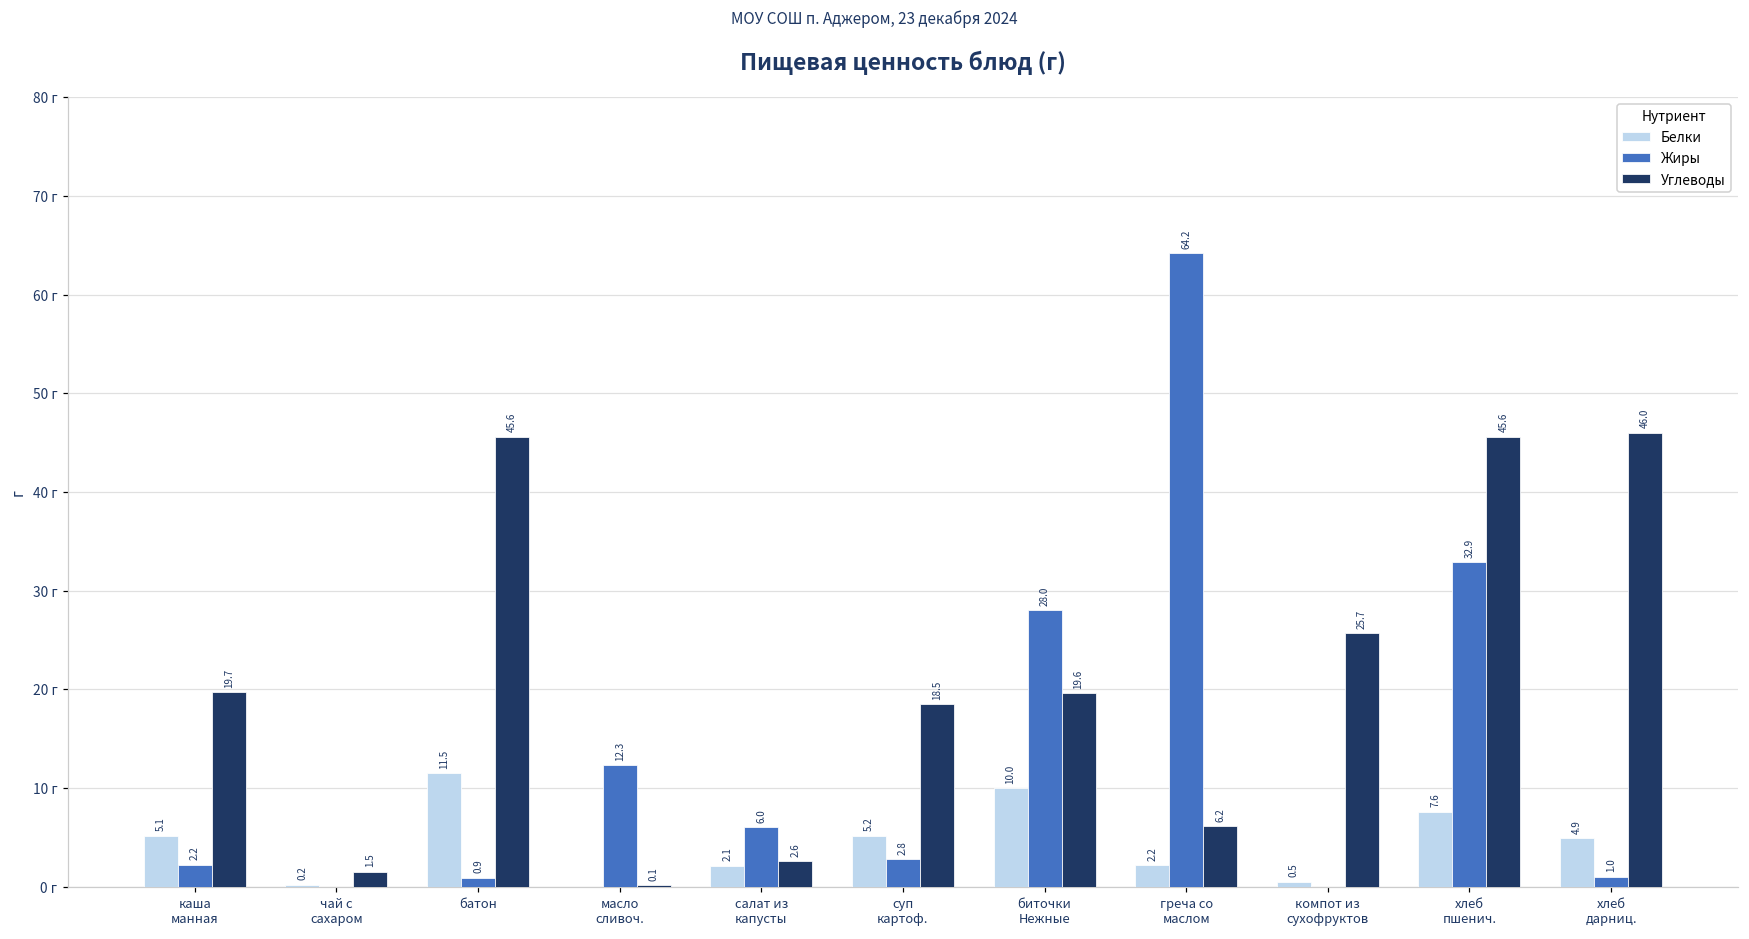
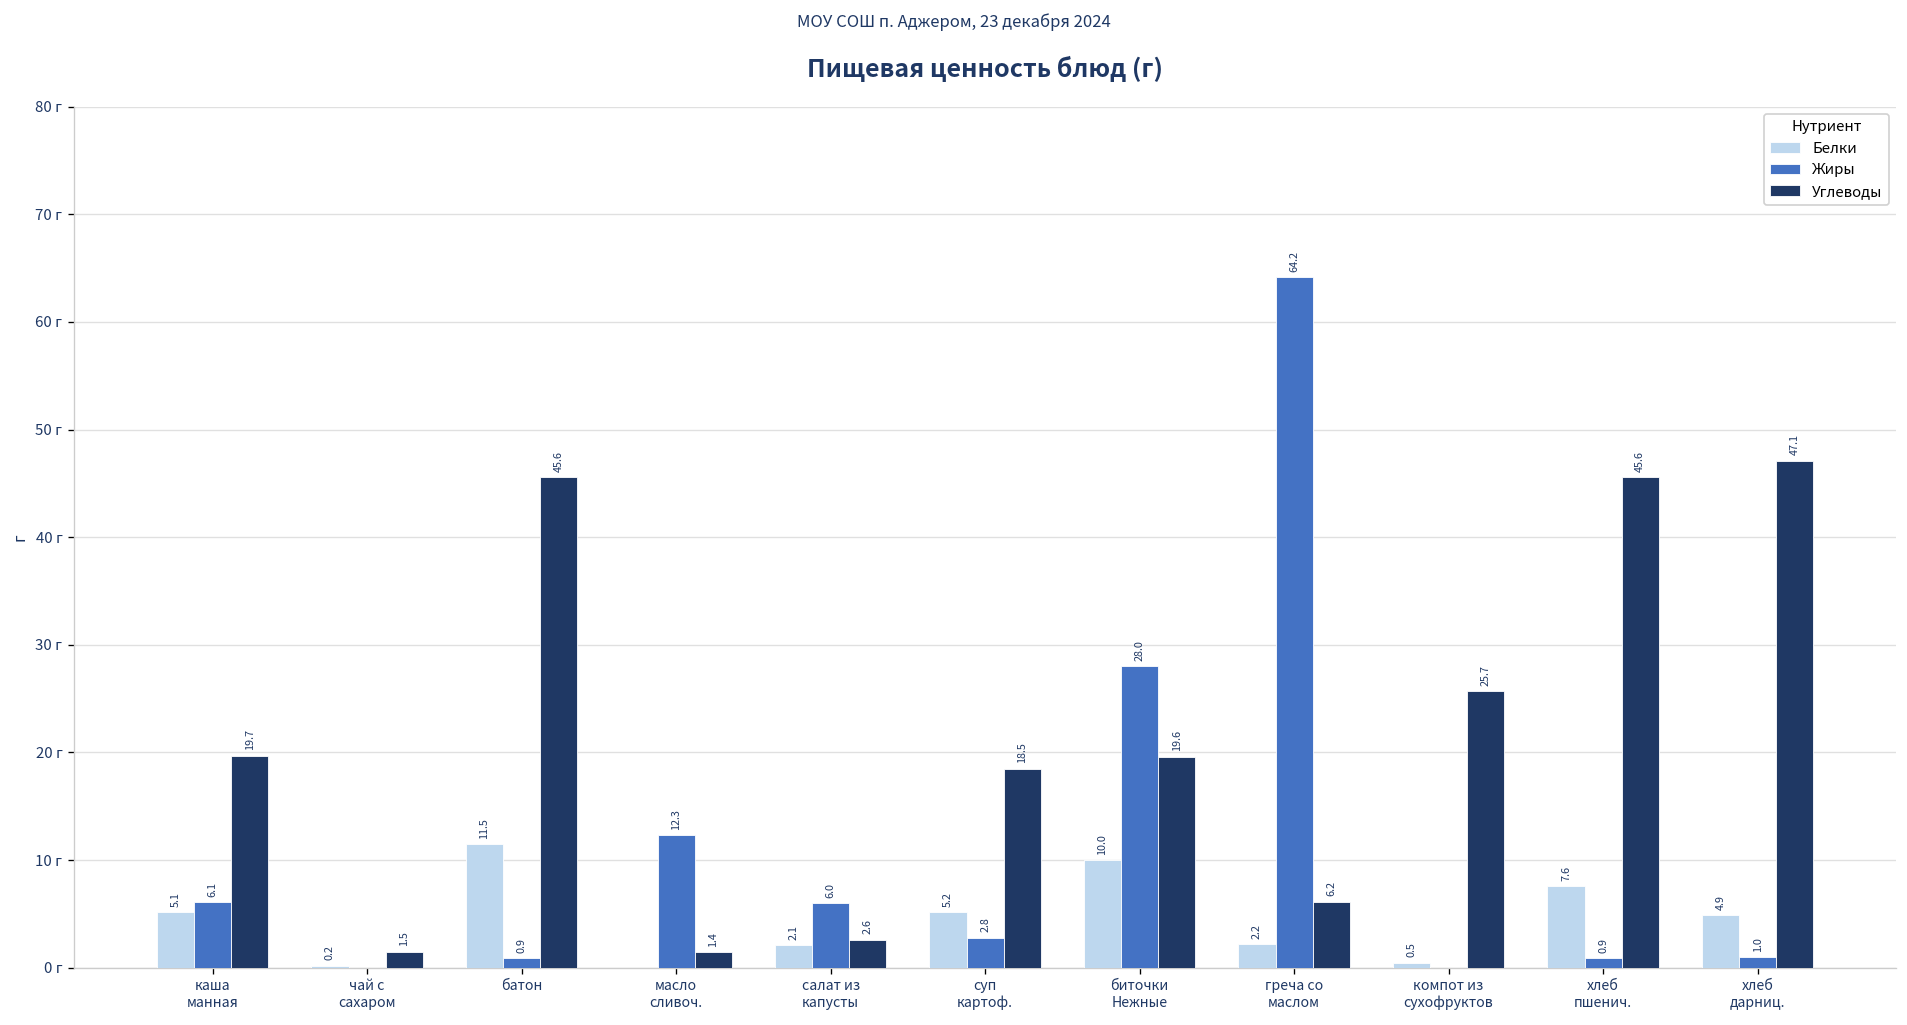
  {
    "Белки": {
      "каша манная": 5.1,
      "чай с сахаром": 0.2,
      "батон": 11.5,
      "салат из капусты": 2.1,
      "суп картоф.": 5.2,
      "биточки Нежные": 10.0,
      "греча со маслом": 2.2,
      "компот из сухофруктов": 0.5,
      "хлеб пшенич.": 7.6,
      "хлеб дарниц.": 4.9
    },
    "Жиры": {
-     "каша манная": 2.2,
+     "каша манная": 6.1,
      "батон": 0.9,
      "масло сливоч.": 12.3,
      "салат из капусты": 6.0,
      "суп картоф.": 2.8,
      "биточки Нежные": 28.0,
      "греча со маслом": 64.2,
-     "хлеб пшенич.": 32.9,
+     "хлеб пшенич.": 0.9,
      "хлеб дарниц.": 1.0
    },
    "Углеводы": {
      "каша манная": 19.7,
      "чай с сахаром": 1.5,
      "батон": 45.6,
-     "масло сливоч.": 0.1,
+     "масло сливоч.": 1.4,
      "салат из капусты": 2.6,
      "суп картоф.": 18.5,
      "биточки Нежные": 19.6,
      "греча со маслом": 6.2,
      "компот из сухофруктов": 25.7,
      "хлеб пшенич.": 45.6,
-     "хлеб дарниц.": 46.0
+     "хлеб дарниц.": 47.1
    }
  }
